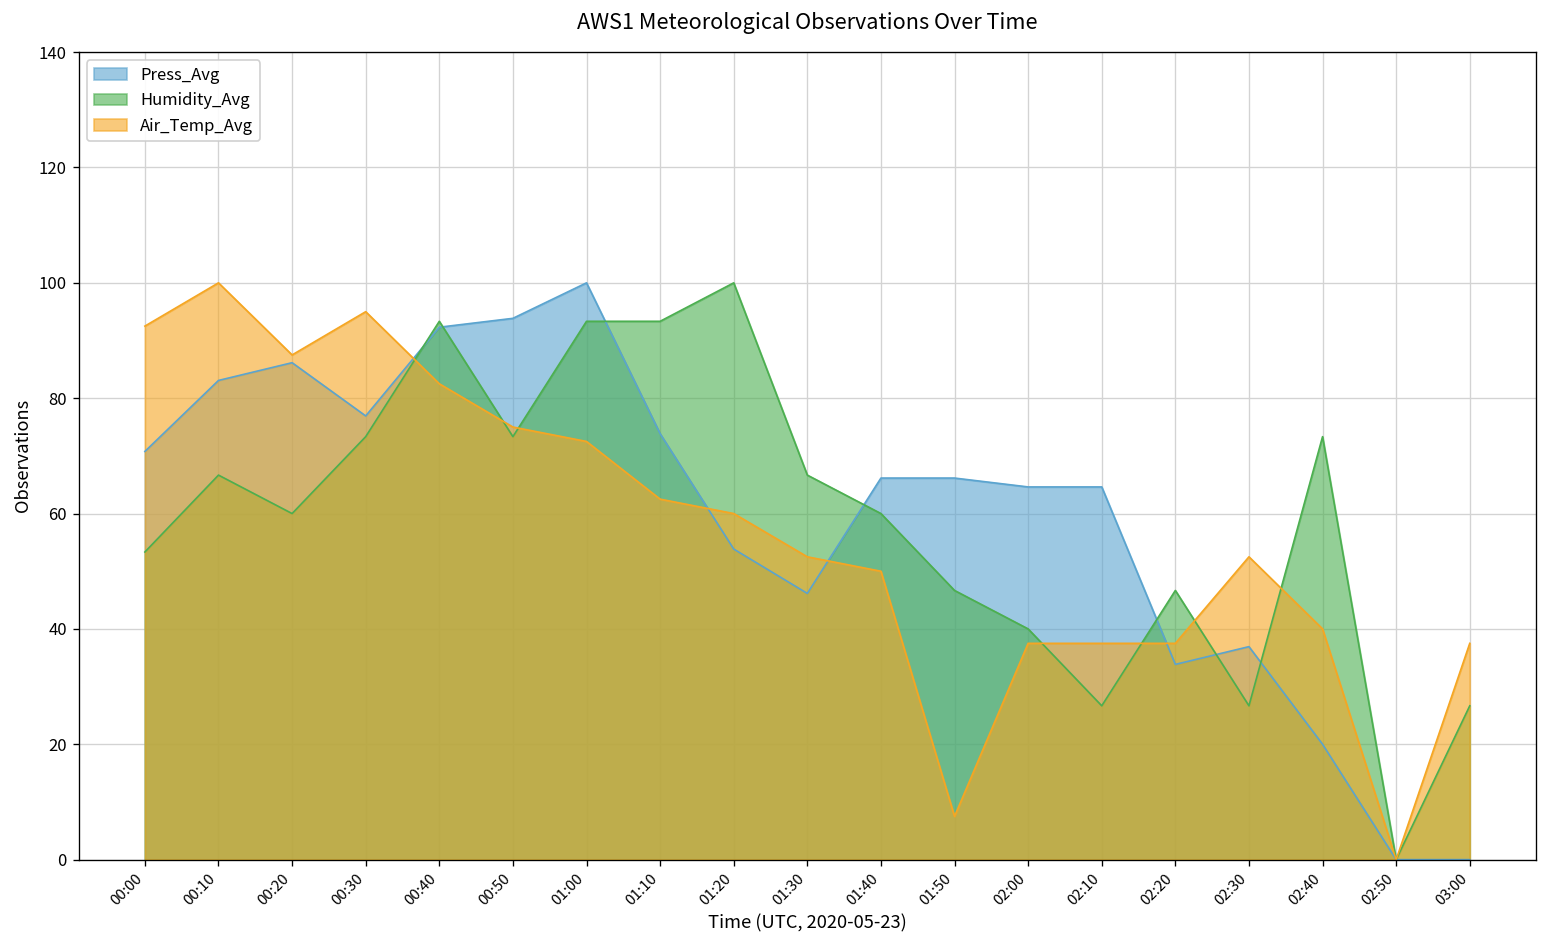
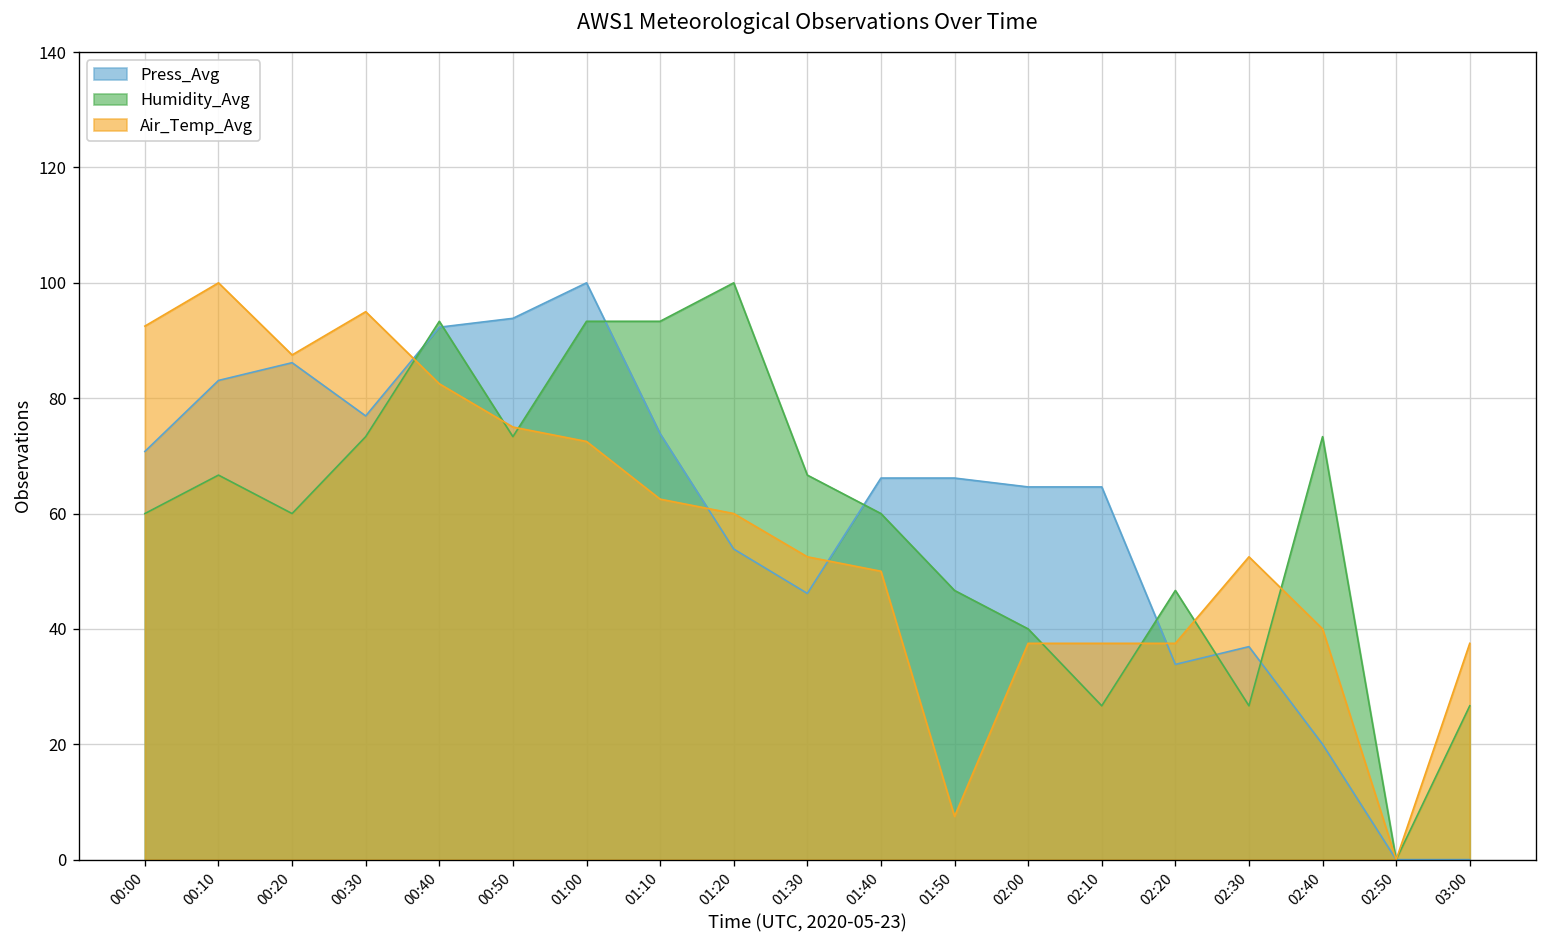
  {
    "Press_Avg": {
      "00:00": 71,
      "00:10": 83,
      "00:20": 86,
      "00:30": 77,
      "00:40": 92,
      "00:50": 94,
      "01:00": 100,
      "01:10": 74,
      "01:20": 54,
      "01:30": 46,
      "01:40": 66,
      "01:50": 66,
      "02:00": 65,
      "02:10": 65,
      "02:20": 34,
      "02:30": 37,
      "02:40": 20,
      "03:00": 0
    },
    "Humidity_Avg": {
-     "00:00": 53,
+     "00:00": 60,
      "00:10": 67,
      "00:20": 60,
      "00:30": 73,
      "00:40": 93,
      "00:50": 73,
      "01:00": 93,
      "01:10": 93,
      "01:20": 100,
      "01:30": 67,
      "01:40": 60,
      "01:50": 47,
      "02:00": 40,
      "02:10": 27,
      "02:20": 47,
      "02:30": 27,
      "02:40": 73,
      "03:00": 27
    },
    "Air_Temp_Avg": {
      "00:00": 93,
      "00:10": 100,
      "00:20": 88,
      "00:30": 95,
      "00:40": 83,
      "00:50": 75,
      "01:00": 73,
      "01:10": 63,
      "01:20": 60,
      "01:30": 52,
      "01:40": 50,
      "01:50": 7,
      "02:00": 37,
      "02:10": 37,
      "02:20": 37,
      "02:30": 52,
      "02:40": 40,
      "03:00": 37
    }
  }
